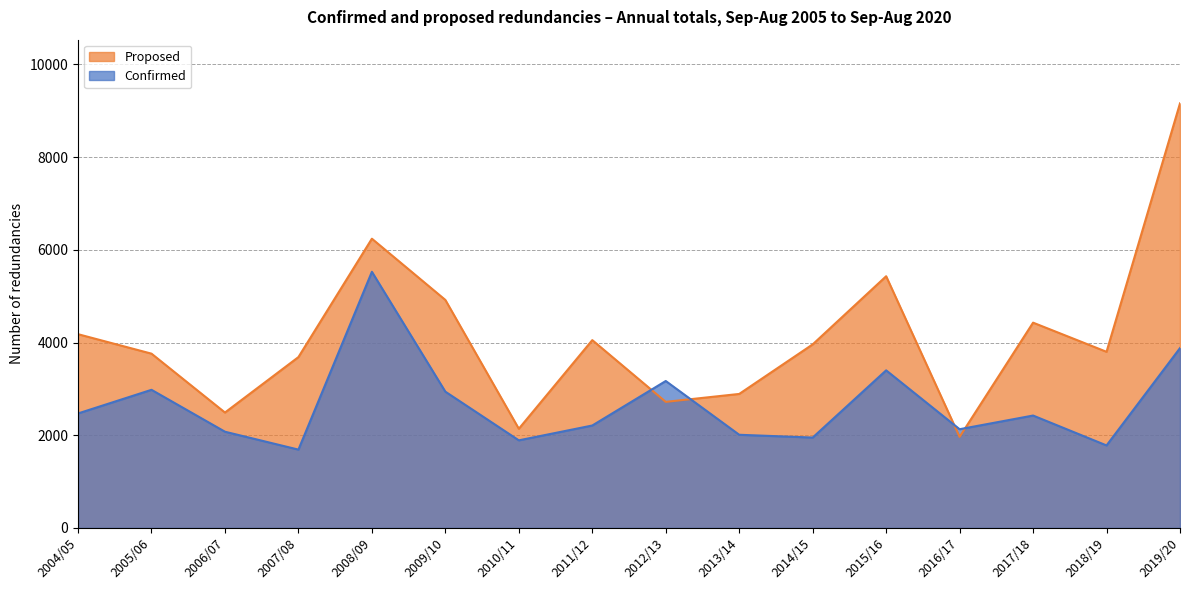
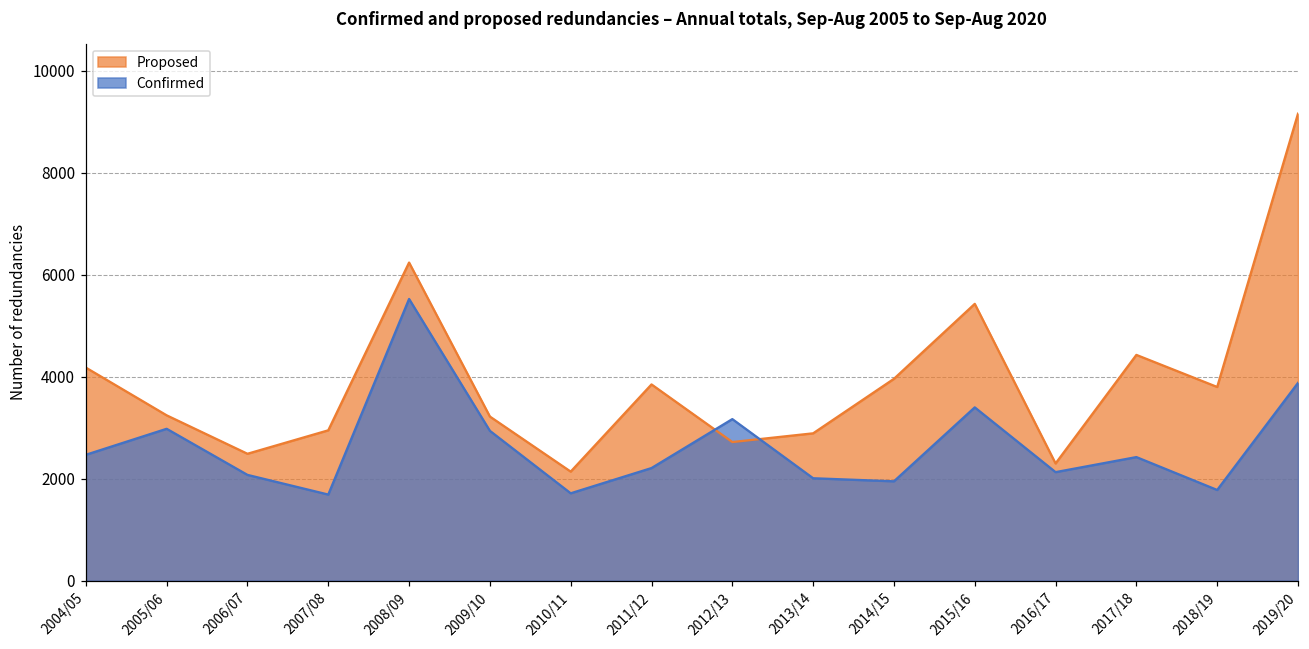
  {
    "Proposed": {
      "2004/05": 4200,
-     "2005/06": 3800,
+     "2005/06": 3200,
      "2006/07": 2500,
-     "2007/08": 3700,
+     "2007/08": 3000,
      "2008/09": 6200,
-     "2009/10": 4900,
+     "2009/10": 3200,
      "2010/11": 2100,
-     "2011/12": 4100,
+     "2011/12": 3900,
      "2012/13": 2700,
      "2013/14": 2900,
      "2014/15": 4000,
      "2015/16": 5400,
-     "2016/17": 2000,
+     "2016/17": 2300,
      "2017/18": 4400,
      "2018/19": 3800,
      "2019/20": 9200
    },
    "Confirmed": {
      "2004/05": 2500,
      "2005/06": 3000,
      "2006/07": 2100,
      "2007/08": 1700,
      "2008/09": 5500,
      "2009/10": 2900,
-     "2010/11": 1900,
+     "2010/11": 1700,
      "2011/12": 2200,
      "2012/13": 3200,
      "2013/14": 2000,
      "2014/15": 2000,
      "2015/16": 3400,
      "2016/17": 2100,
      "2017/18": 2400,
      "2018/19": 1800,
      "2019/20": 3900
    }
  }
